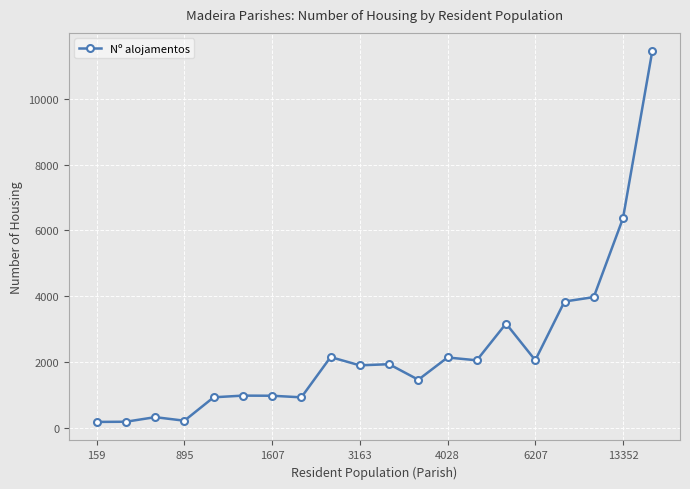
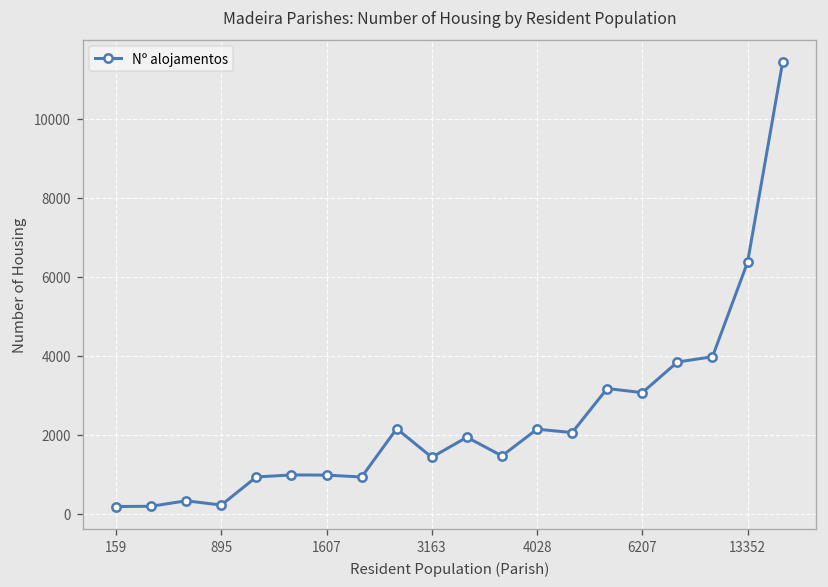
  {
    "159": 200,
    "895": 200,
    "1607": 1000,
-   "3163": 1900,
+   "3163": 1400,
    "4028": 2100,
-   "6207": 2100,
+   "6207": 3100,
    "13352": 6400
  }
